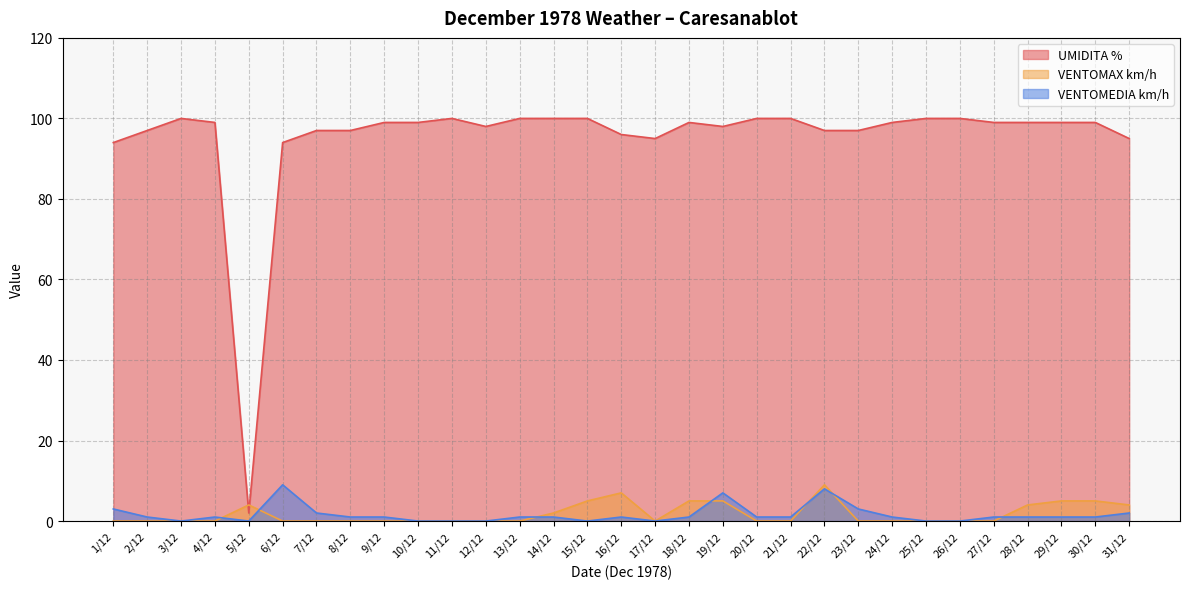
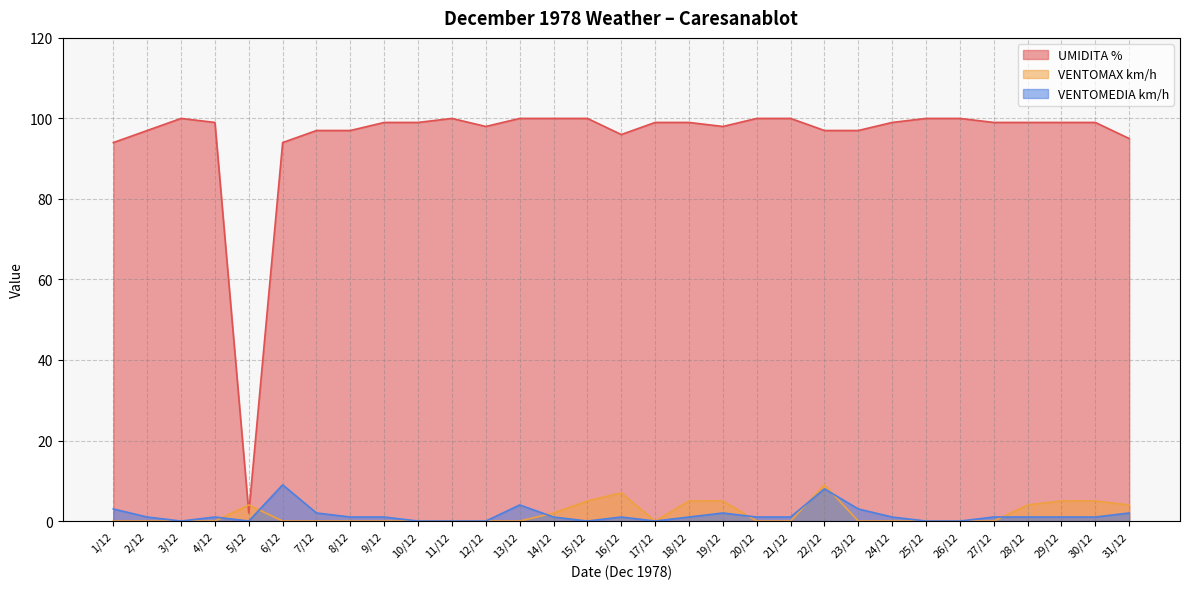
  {
    "UMIDITA %": {
      "1/12": 94,
      "2/12": 97,
      "3/12": 100,
      "4/12": 99,
      "5/12": 2,
      "6/12": 94,
      "7/12": 97,
      "8/12": 97,
      "9/12": 99,
      "10/12": 99,
      "11/12": 100,
      "12/12": 98,
      "13/12": 100,
      "14/12": 100,
      "15/12": 100,
      "16/12": 96,
-     "17/12": 95,
+     "17/12": 99,
      "18/12": 99,
      "19/12": 98,
      "20/12": 100,
      "21/12": 100,
      "22/12": 97,
      "23/12": 97,
      "24/12": 99,
      "25/12": 100,
      "26/12": 100,
      "27/12": 99,
      "28/12": 99,
      "29/12": 99,
      "30/12": 99,
      "31/12": 95
    },
    "VENTOMAX km/h": {
      "1/12": 0,
      "2/12": 0,
      "4/12": 0,
      "5/12": 4,
      "6/12": 0,
      "7/12": 0,
      "8/12": 0,
      "9/12": 0,
      "13/12": 0,
      "14/12": 2,
      "15/12": 5,
      "16/12": 7,
      "18/12": 5,
      "19/12": 5,
      "20/12": 0,
      "21/12": 0,
      "22/12": 9,
      "23/12": 0,
      "24/12": 0,
      "27/12": 0,
      "28/12": 4,
      "29/12": 5,
      "30/12": 5,
      "31/12": 4
    },
    "VENTOMEDIA km/h": {
      "1/12": 3,
      "2/12": 1,
      "4/12": 1,
      "5/12": 0,
      "6/12": 9,
      "7/12": 2,
      "8/12": 1,
      "9/12": 1,
-     "13/12": 1,
+     "13/12": 4,
      "14/12": 1,
      "15/12": 0,
      "16/12": 1,
      "18/12": 1,
-     "19/12": 7,
+     "19/12": 2,
      "20/12": 1,
      "21/12": 1,
      "22/12": 8,
      "23/12": 3,
      "24/12": 1,
      "27/12": 1,
      "28/12": 1,
      "29/12": 1,
      "30/12": 1,
      "31/12": 2
    }
  }
